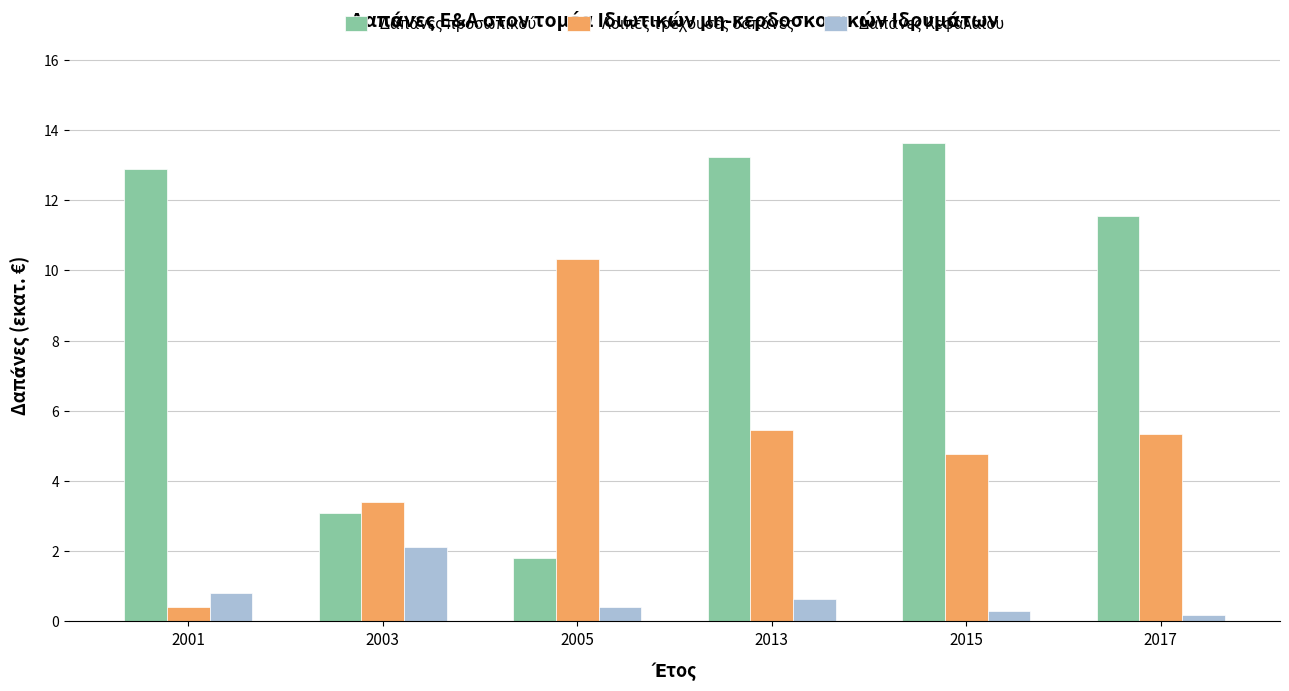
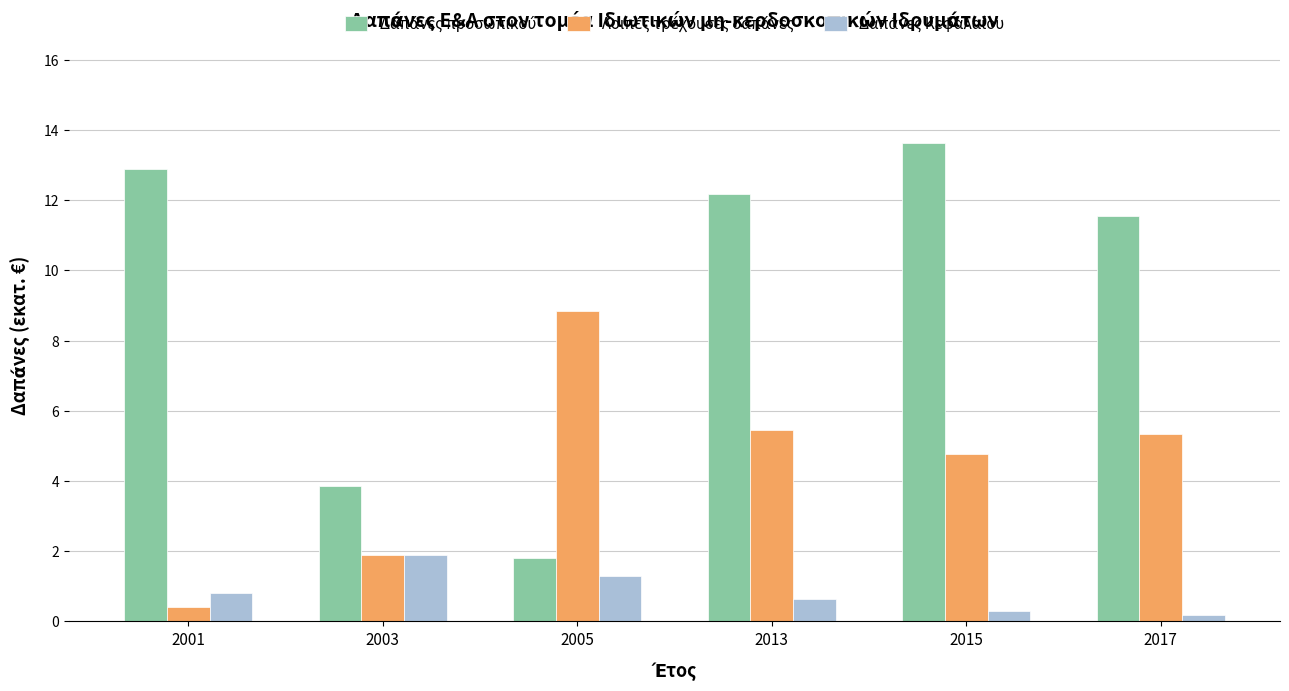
  {
    "Δαπάνες προσωπικού": {
      "2001": 12.9,
-     "2003": 3.1,
+     "2003": 3.9,
      "2005": 1.8,
-     "2013": 13.2,
+     "2013": 12.2,
      "2015": 13.6,
      "2017": 11.6
    },
    "Λοιπές τρέχουσες δαπάνες": {
      "2001": 0.4,
-     "2003": 3.4,
-     "2005": 10.3,
+     "2003": 1.9,
+     "2005": 8.9,
      "2013": 5.4,
      "2015": 4.8,
      "2017": 5.3
    },
    "Δαπάνες Κεφαλαίου": {
      "2001": 0.8,
-     "2003": 2.1,
-     "2005": 0.4,
+     "2003": 1.9,
+     "2005": 1.3,
      "2013": 0.6,
      "2015": 0.3,
      "2017": 0.2
    }
  }
